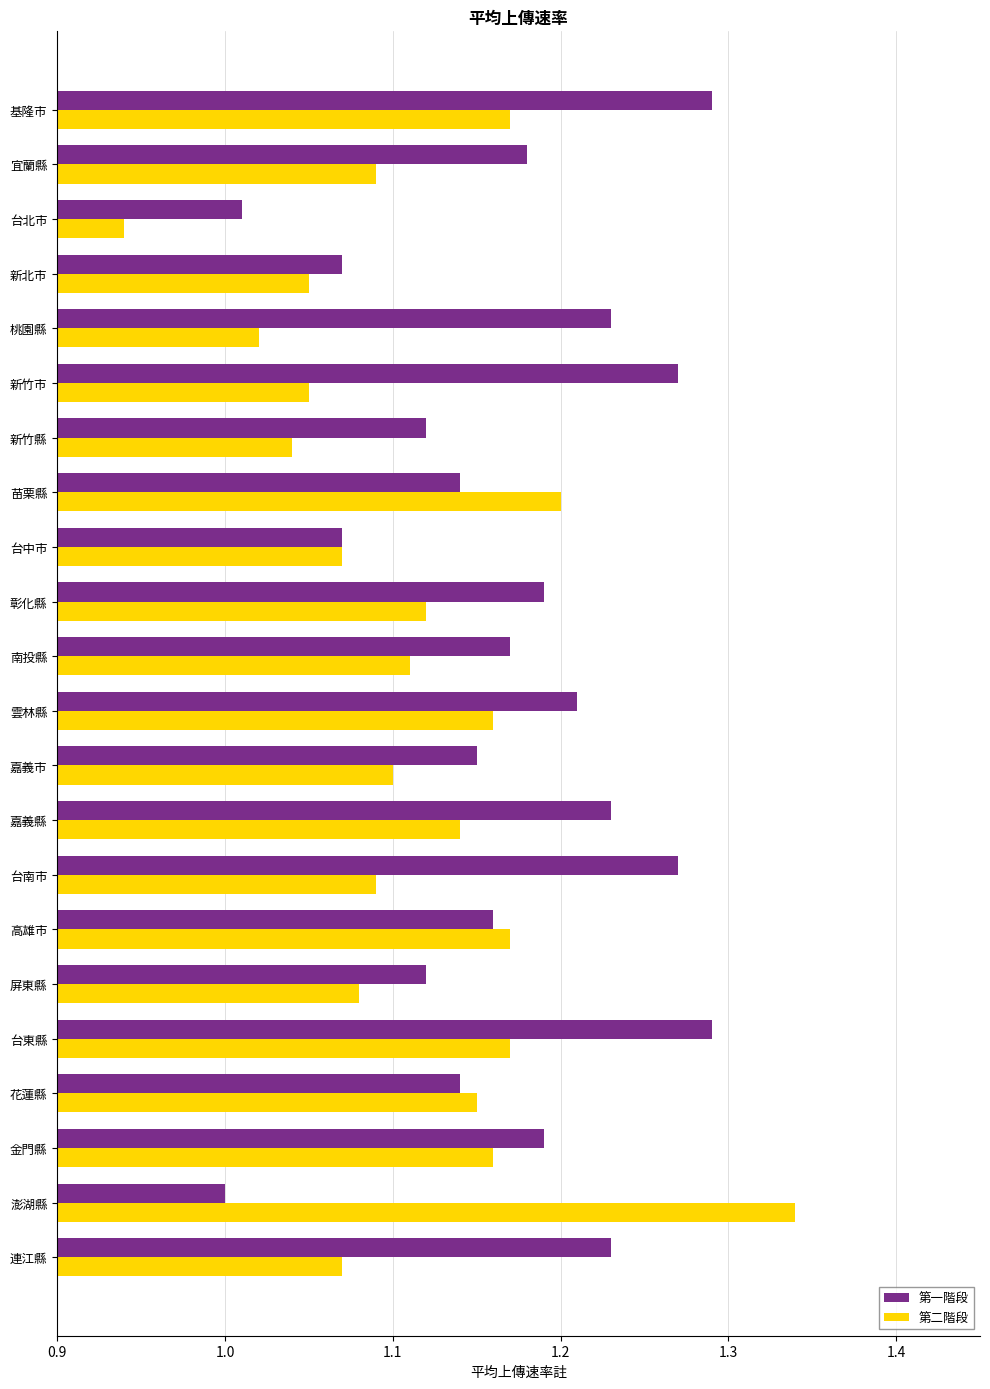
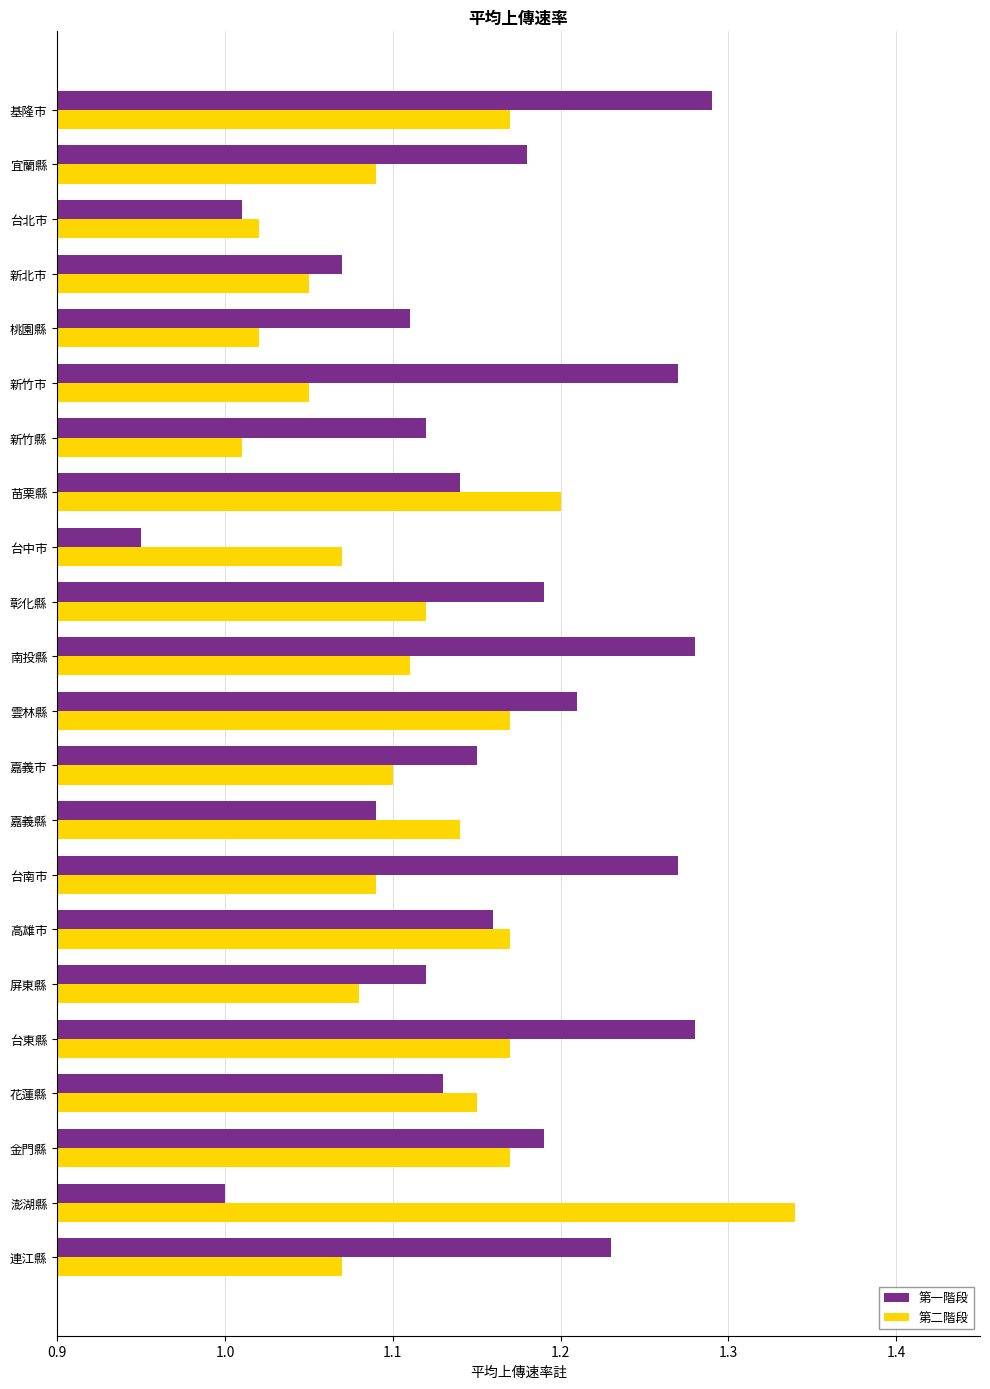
  {
    "第一階段": {
      "基隆市": 1.29,
      "宜蘭縣": 1.18,
      "台北市": 1.01,
      "新北市": 1.07,
-     "桃園縣": 1.23,
+     "桃園縣": 1.11,
      "新竹市": 1.27,
      "新竹縣": 1.12,
      "苗栗縣": 1.14,
-     "台中市": 1.07,
+     "台中市": 0.95,
      "彰化縣": 1.19,
-     "南投縣": 1.17,
+     "南投縣": 1.28,
      "雲林縣": 1.21,
      "嘉義市": 1.15,
-     "嘉義縣": 1.23,
+     "嘉義縣": 1.09,
      "台南市": 1.27,
      "高雄市": 1.16,
      "屏東縣": 1.12,
-     "台東縣": 1.29,
-     "花蓮縣": 1.14,
+     "台東縣": 1.28,
+     "花蓮縣": 1.13,
      "金門縣": 1.19,
      "澎湖縣": 1.00,
      "連江縣": 1.23
    },
    "第二階段": {
      "基隆市": 1.17,
      "宜蘭縣": 1.09,
-     "台北市": 0.94,
+     "台北市": 1.02,
      "新北市": 1.05,
      "桃園縣": 1.02,
      "新竹市": 1.05,
-     "新竹縣": 1.04,
+     "新竹縣": 1.01,
      "苗栗縣": 1.20,
      "台中市": 1.07,
      "彰化縣": 1.12,
      "南投縣": 1.11,
-     "雲林縣": 1.16,
+     "雲林縣": 1.17,
      "嘉義市": 1.10,
      "嘉義縣": 1.14,
      "台南市": 1.09,
      "高雄市": 1.17,
      "屏東縣": 1.08,
      "台東縣": 1.17,
      "花蓮縣": 1.15,
-     "金門縣": 1.16,
+     "金門縣": 1.17,
      "澎湖縣": 1.34,
      "連江縣": 1.07
    }
  }
